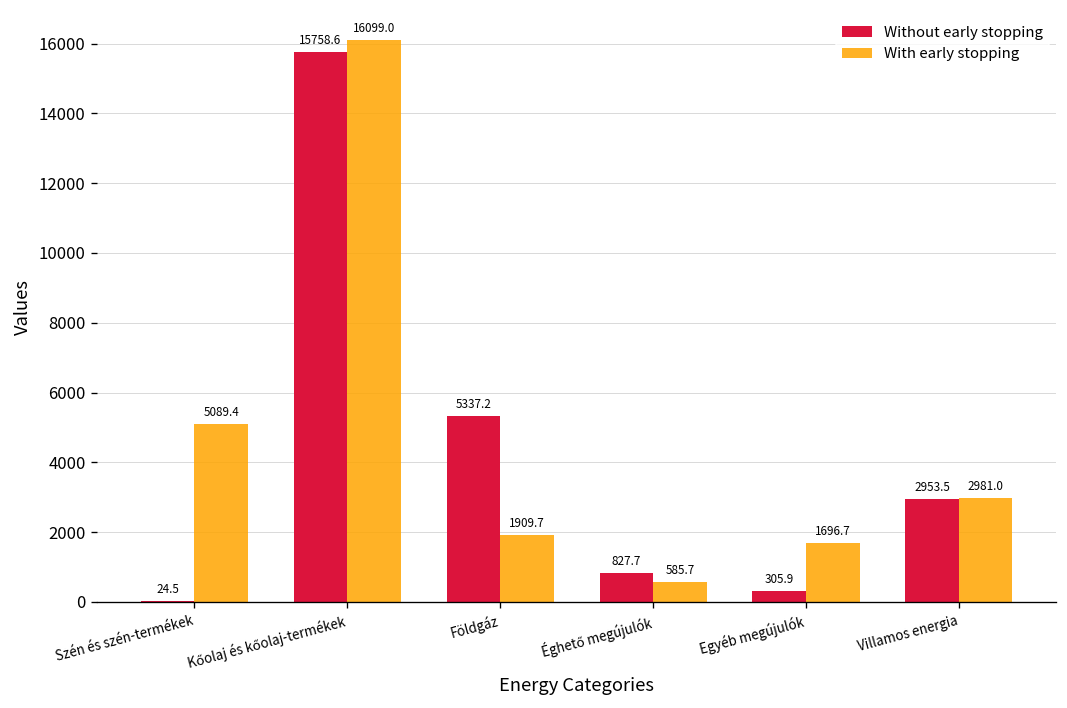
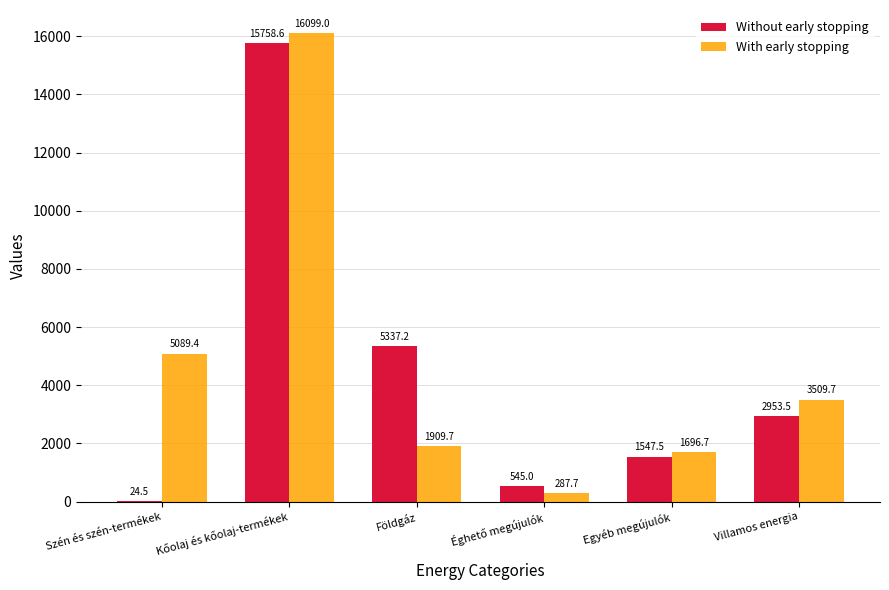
  {
    "Without early stopping": {
      "Szén és szén-termékek": 24.5,
      "Kőolaj és kőolaj-termékek": 15758.6,
      "Földgáz": 5337.2,
-     "Éghető megújulók": 827.7,
-     "Egyéb megújulók": 305.9,
+     "Éghető megújulók": 545.0,
+     "Egyéb megújulók": 1547.5,
      "Villamos energia": 2953.5
    },
    "With early stopping": {
      "Szén és szén-termékek": 5089.4,
      "Kőolaj és kőolaj-termékek": 16099.0,
      "Földgáz": 1909.7,
-     "Éghető megújulók": 585.7,
+     "Éghető megújulók": 287.7,
      "Egyéb megújulók": 1696.7,
-     "Villamos energia": 2981.0
+     "Villamos energia": 3509.7
    }
  }
